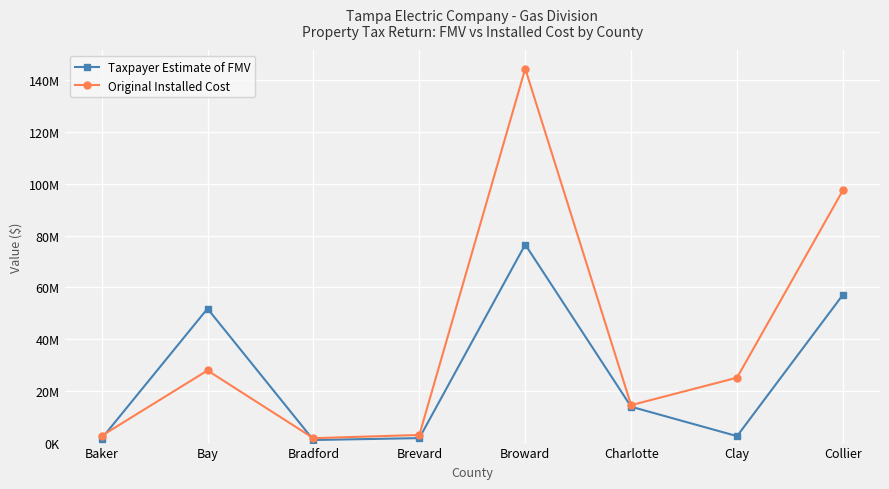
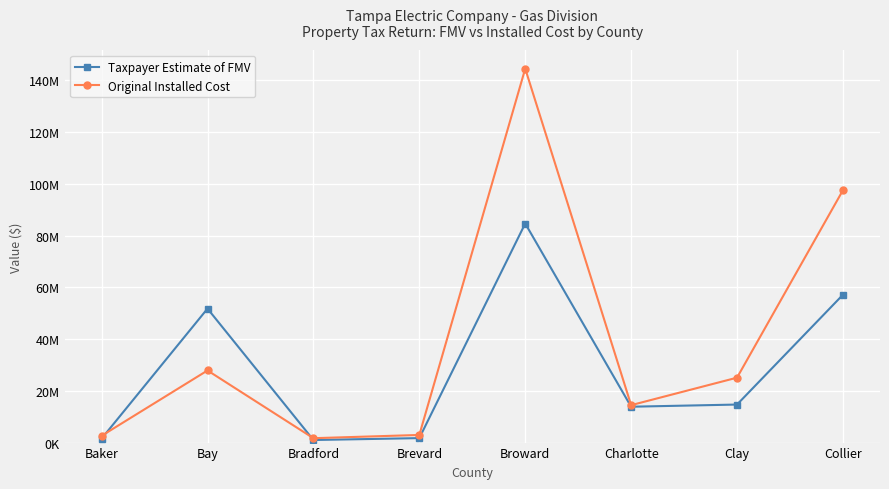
  {
    "Taxpayer Estimate of FMV": {
      "Baker": 2000000,
      "Bay": 52000000,
      "Brevard": 2000000,
-     "Broward": 77000000,
-     "Clay": 2000000,
+     "Broward": 85000000,
+     "Clay": 15000000,
      "Collier": 57000000
    },
    "Original Installed Cost": {
      "Baker": 3000000,
      "Bay": 28000000,
      "Brevard": 3000000,
      "Broward": 145000000,
      "Clay": 25000000,
      "Collier": 98000000
    }
  }
